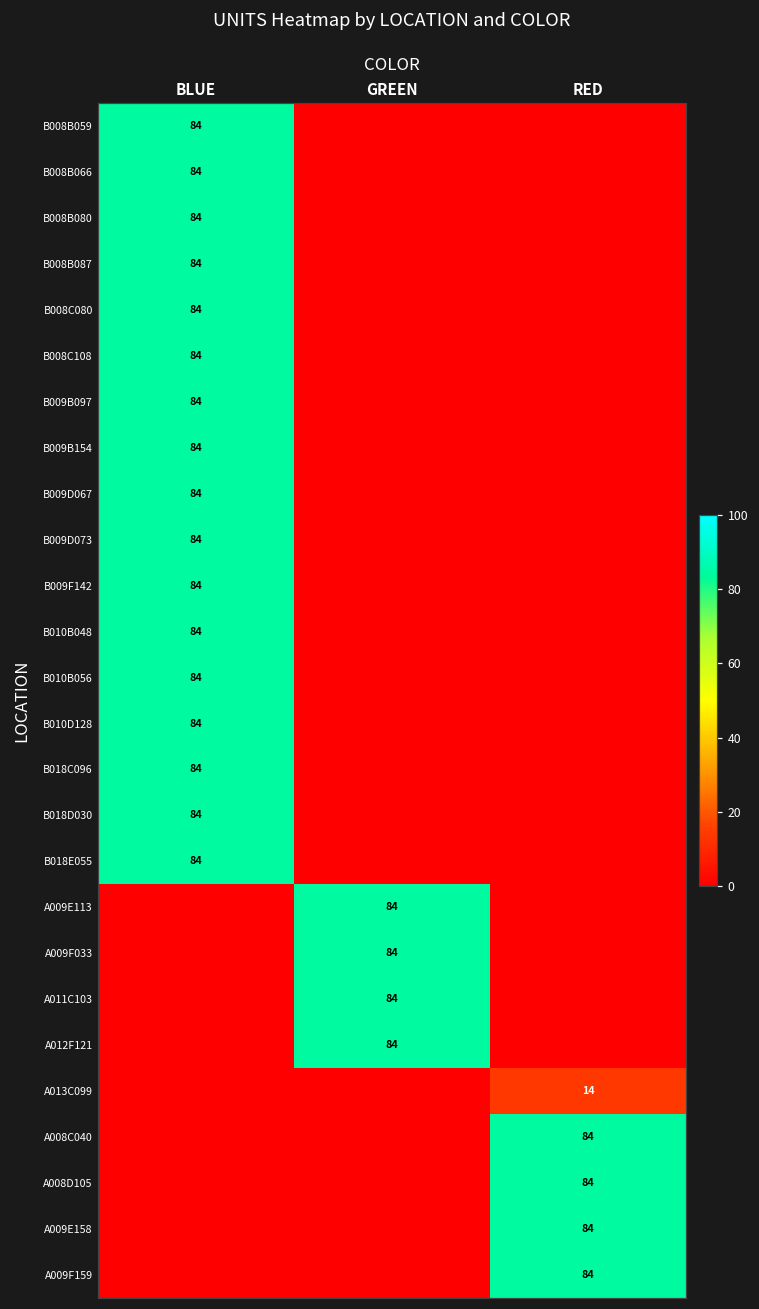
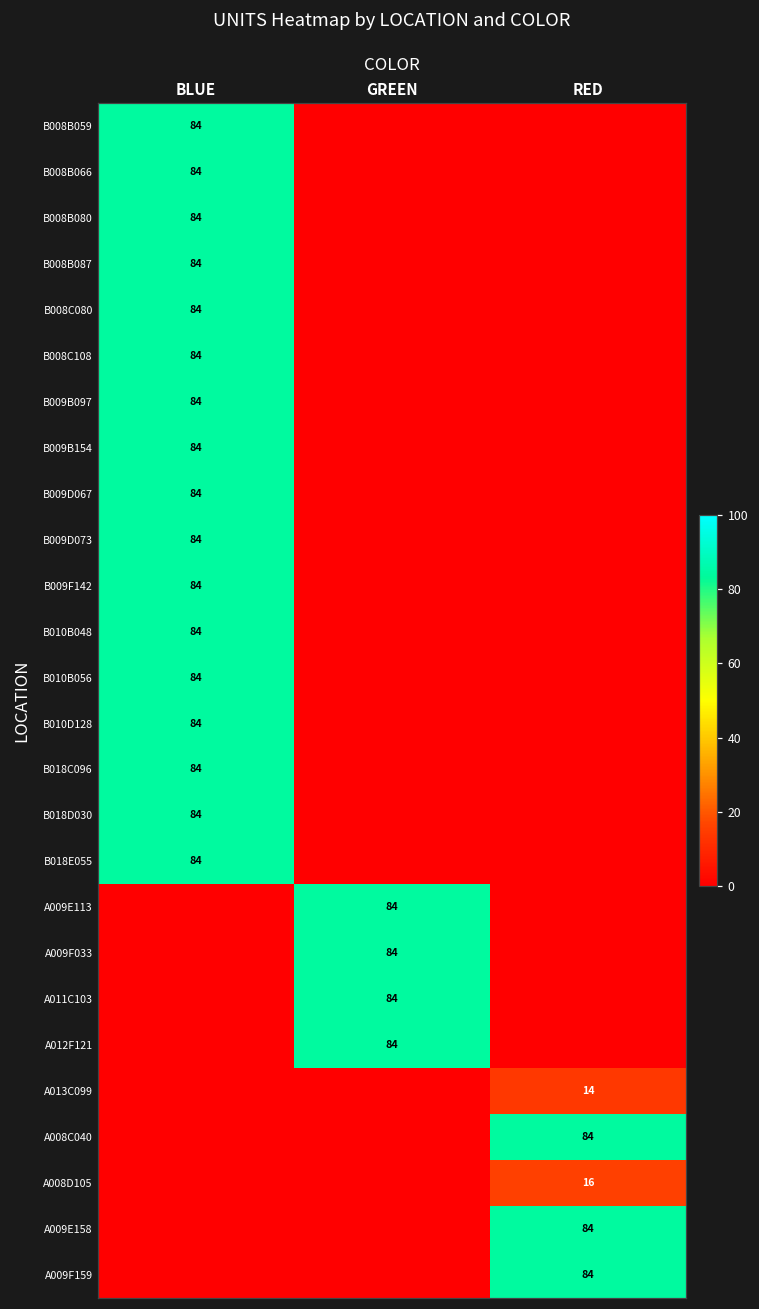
  {
    "B008B059": {
      "BLUE": 84
    },
    "B008B066": {
      "BLUE": 84
    },
    "B008B080": {
      "BLUE": 84
    },
    "B008B087": {
      "BLUE": 84
    },
    "B008C080": {
      "BLUE": 84
    },
    "B008C108": {
      "BLUE": 84
    },
    "B009B097": {
      "BLUE": 84
    },
    "B009B154": {
      "BLUE": 84
    },
    "B009D067": {
      "BLUE": 84
    },
    "B009D073": {
      "BLUE": 84
    },
    "B009F142": {
      "BLUE": 84
    },
    "B010B048": {
      "BLUE": 84
    },
    "B010B056": {
      "BLUE": 84
    },
    "B010D128": {
      "BLUE": 84
    },
    "B018C096": {
      "BLUE": 84
    },
    "B018D030": {
      "BLUE": 84
    },
    "B018E055": {
      "BLUE": 84
    },
    "A009E113": {
      "GREEN": 84
    },
    "A009F033": {
      "GREEN": 84
    },
    "A011C103": {
      "GREEN": 84
    },
    "A012F121": {
      "GREEN": 84
    },
    "A013C099": {
      "RED": 14
    },
    "A008C040": {
      "RED": 84
    },
    "A008D105": {
-     "RED": 84
+     "RED": 16
    },
    "A009E158": {
      "RED": 84
    },
    "A009F159": {
      "RED": 84
    }
  }
